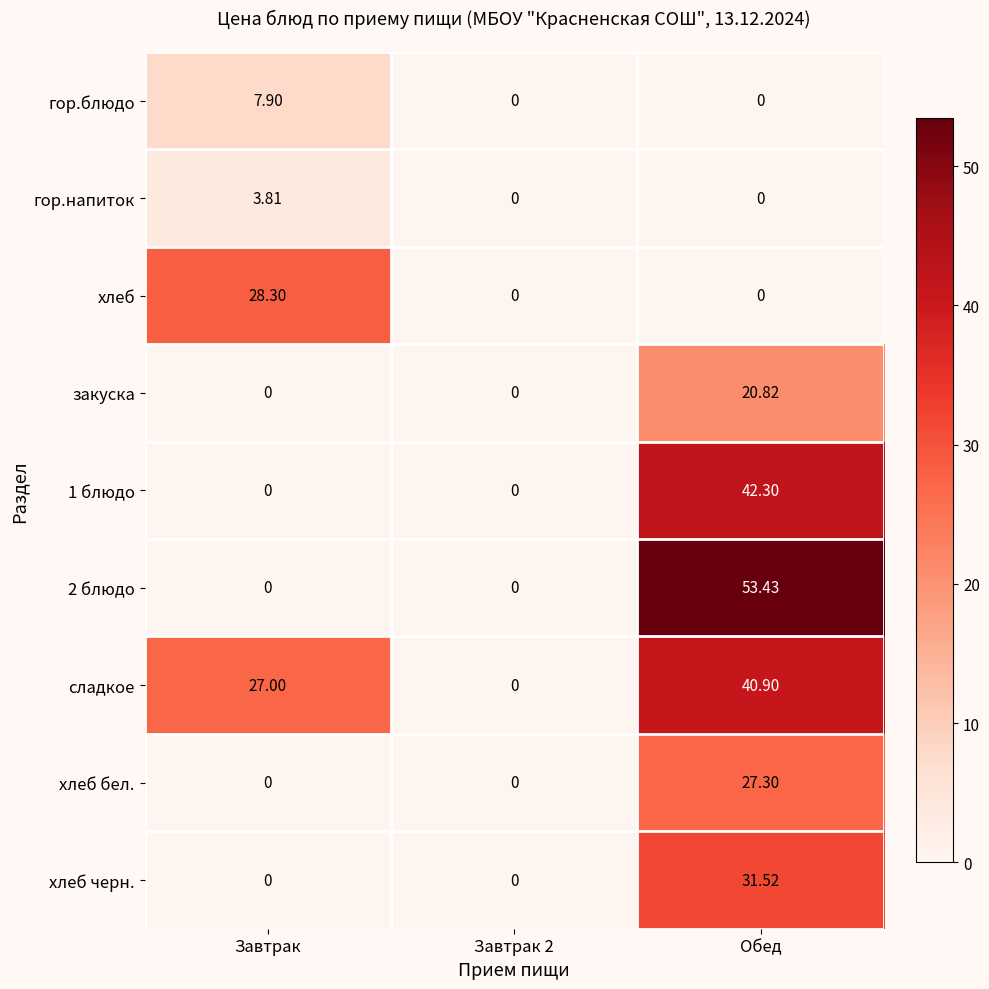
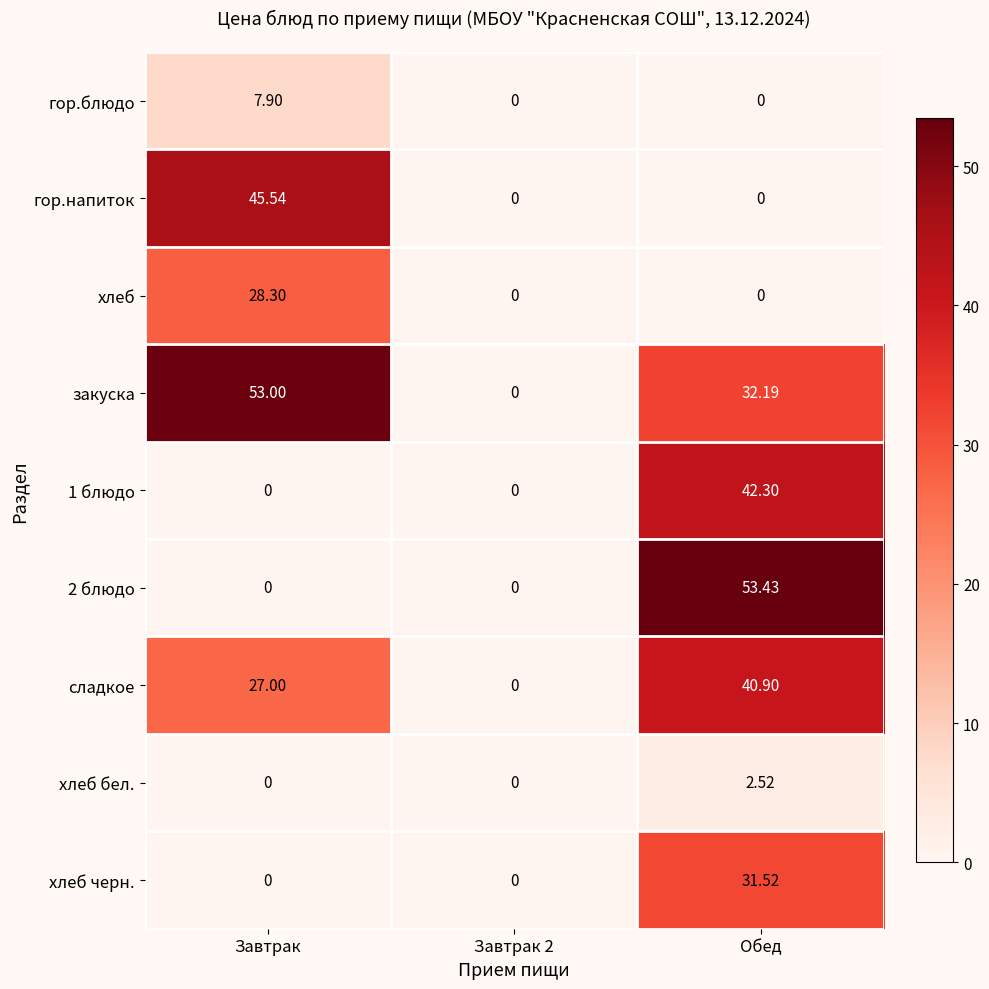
  {
    "гор.блюдо": {
      "Завтрак": 7.90,
      "Завтрак 2": 0,
      "Обед": 0
    },
    "гор.напиток": {
-     "Завтрак": 3.81,
+     "Завтрак": 45.54,
      "Завтрак 2": 0,
      "Обед": 0
    },
    "хлеб": {
      "Завтрак": 28.30,
      "Завтрак 2": 0,
      "Обед": 0
    },
    "закуска": {
-     "Завтрак": 0,
+     "Завтрак": 53.00,
      "Завтрак 2": 0,
-     "Обед": 20.82
+     "Обед": 32.19
    },
    "1 блюдо": {
      "Завтрак": 0,
      "Завтрак 2": 0,
      "Обед": 42.30
    },
    "2 блюдо": {
      "Завтрак": 0,
      "Завтрак 2": 0,
      "Обед": 53.43
    },
    "сладкое": {
      "Завтрак": 27.00,
      "Завтрак 2": 0,
      "Обед": 40.90
    },
    "хлеб бел.": {
      "Завтрак": 0,
      "Завтрак 2": 0,
-     "Обед": 27.30
+     "Обед": 2.52
    },
    "хлеб черн.": {
      "Завтрак": 0,
      "Завтрак 2": 0,
      "Обед": 31.52
    }
  }
